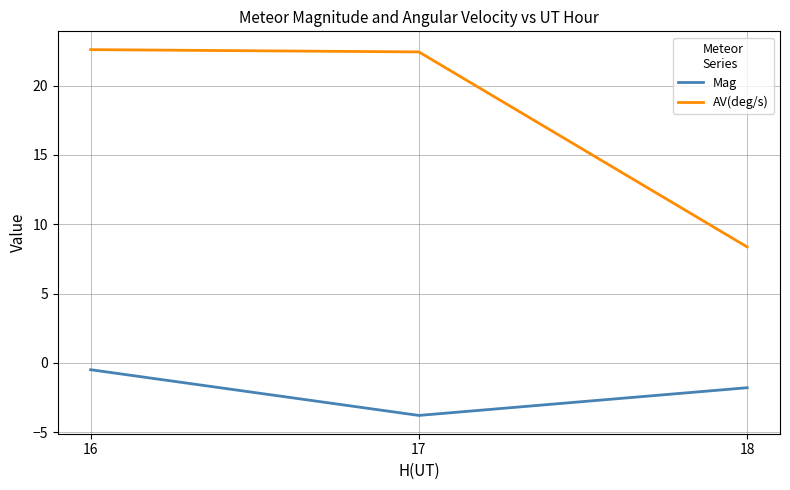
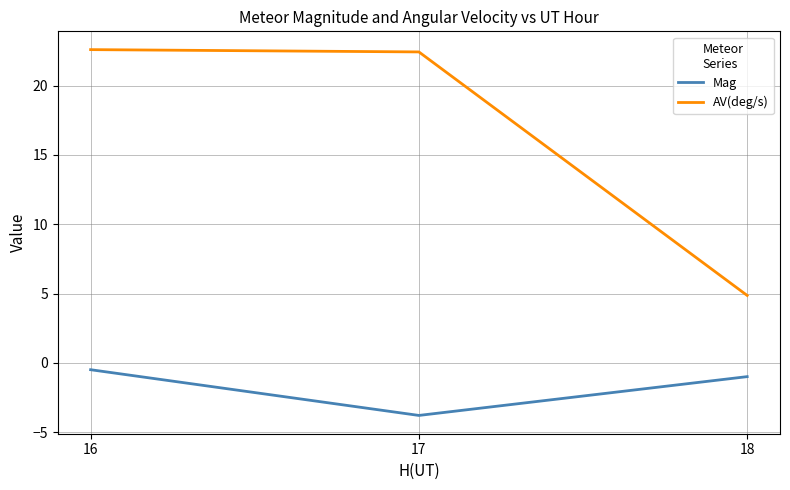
  {
    "Mag": {
      "16": -0.5,
      "17": -3.8,
-     "18": -1.8
+     "18": -1.0
    },
    "AV(deg/s)": {
      "16": 22.6,
      "17": 22.4,
-     "18": 8.4
+     "18": 4.9
    }
  }
